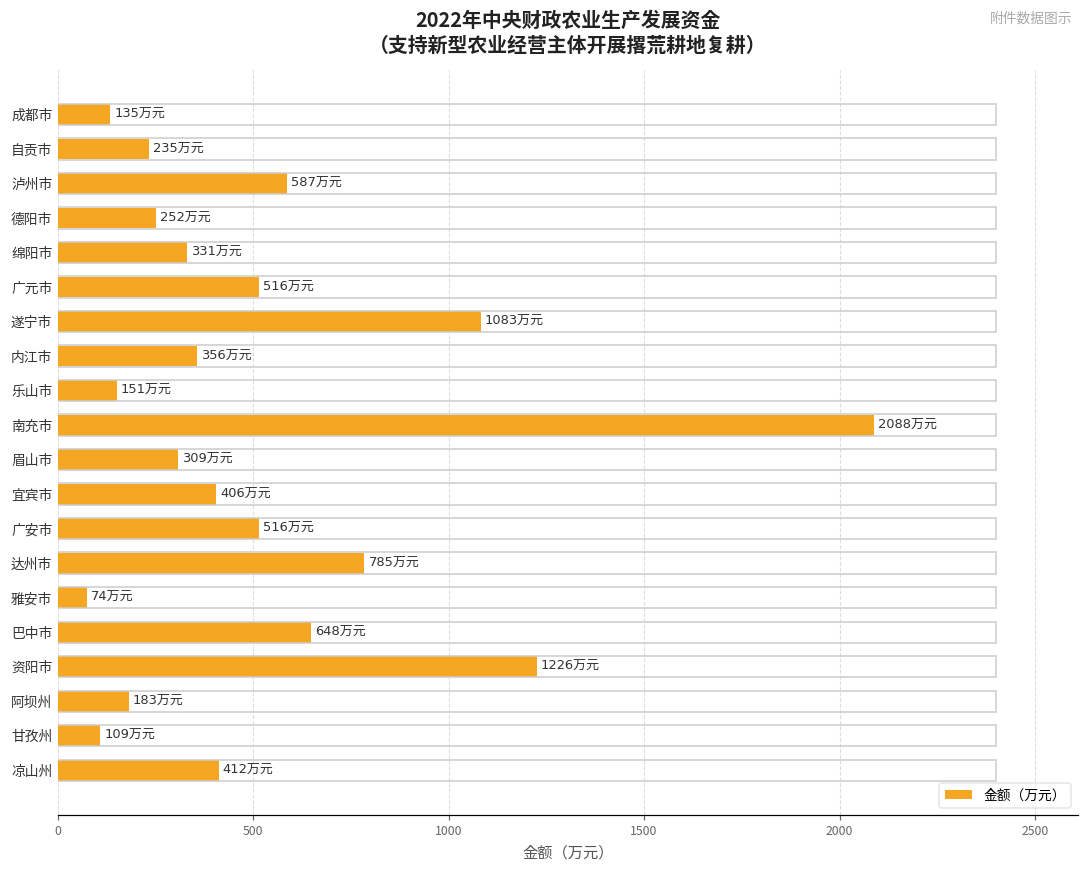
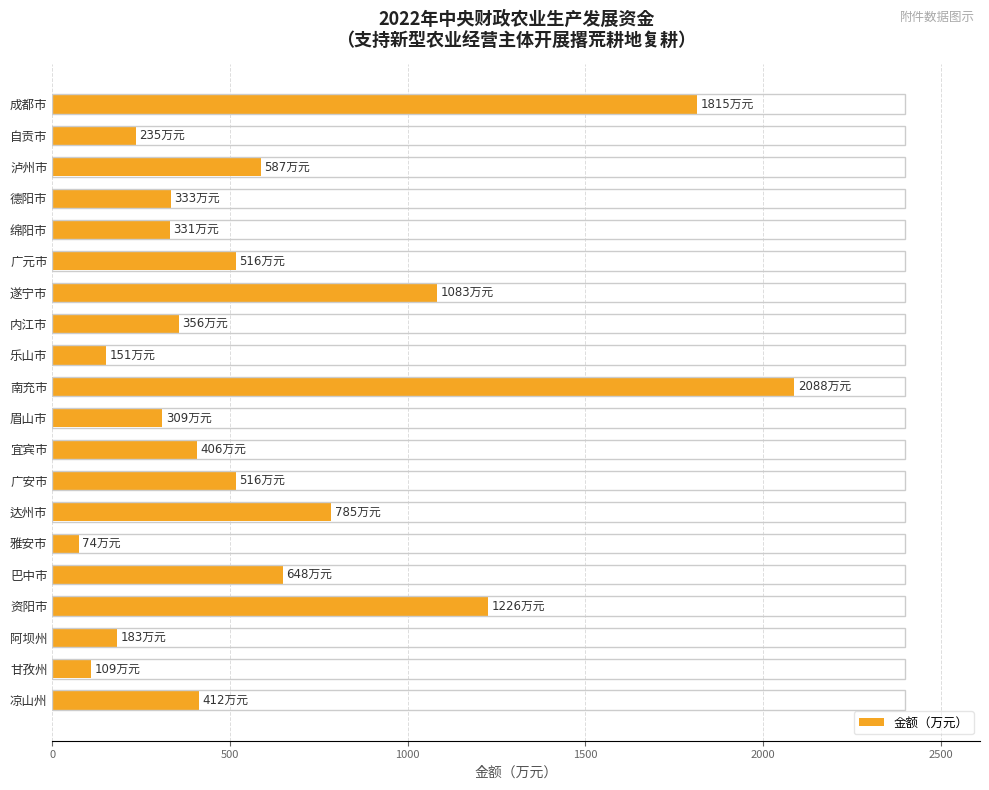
  {
-   "成都市": 135,
+   "成都市": 1815,
    "自贡市": 235,
    "泸州市": 587,
-   "德阳市": 252,
+   "德阳市": 333,
    "绵阳市": 331,
    "广元市": 516,
    "遂宁市": 1083,
    "内江市": 356,
    "乐山市": 151,
    "南充市": 2088,
    "眉山市": 309,
    "宜宾市": 406,
    "广安市": 516,
    "达州市": 785,
    "雅安市": 74,
    "巴中市": 648,
    "资阳市": 1226,
    "阿坝州": 183,
    "甘孜州": 109,
    "凉山州": 412
  }
